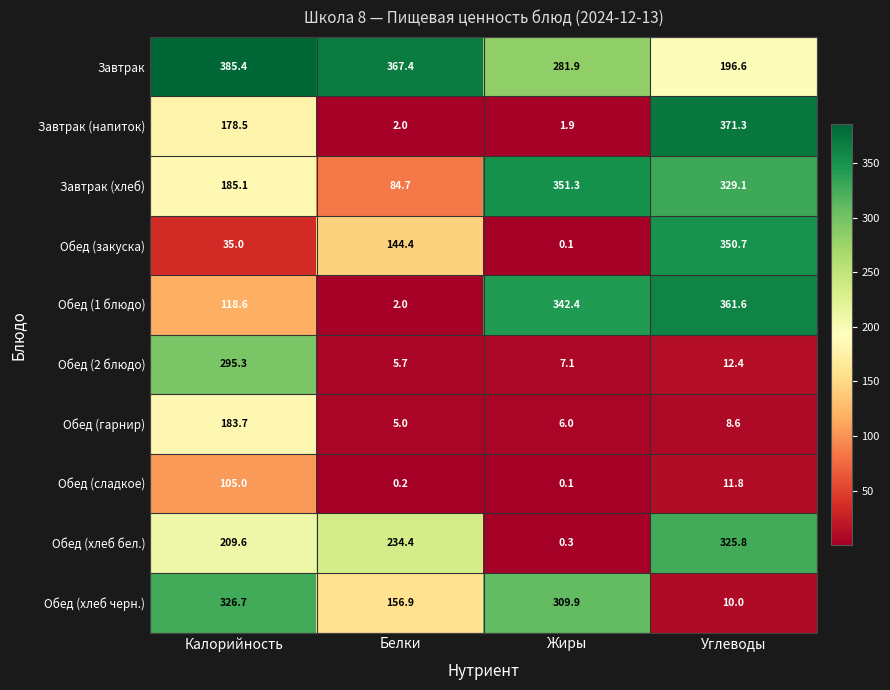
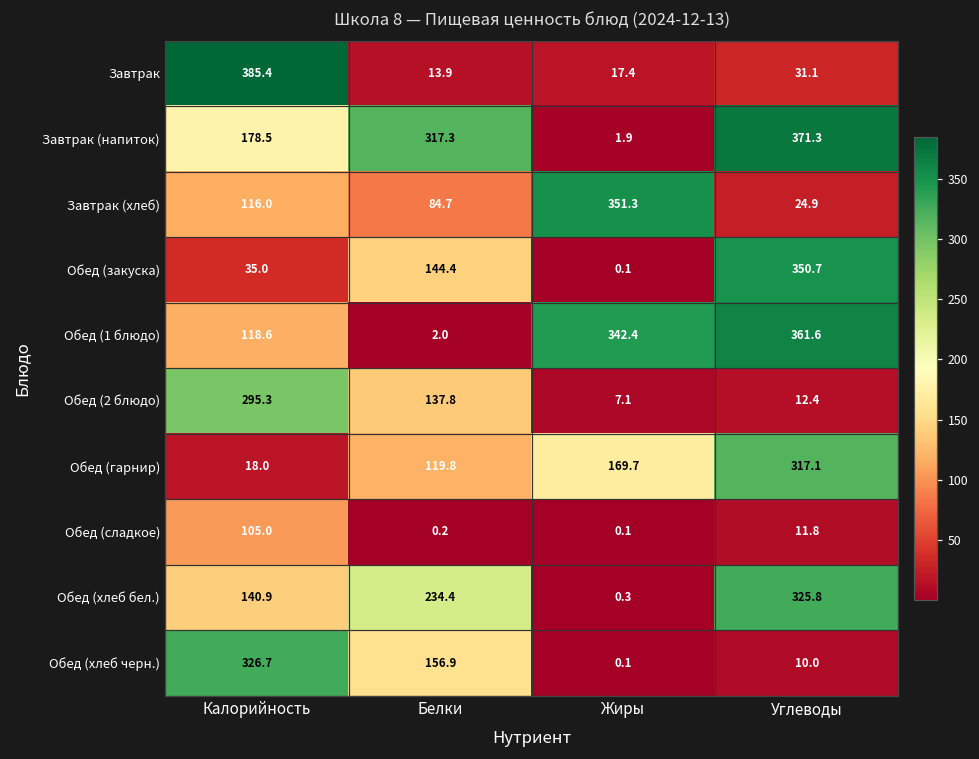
  {
    "Завтрак": {
      "Калорийность": 385.4,
-     "Белки": 367.4,
-     "Жиры": 281.9,
-     "Углеводы": 196.6
+     "Белки": 13.9,
+     "Жиры": 17.4,
+     "Углеводы": 31.1
    },
    "Завтрак (напиток)": {
      "Калорийность": 178.5,
-     "Белки": 2.0,
+     "Белки": 317.3,
      "Жиры": 1.9,
      "Углеводы": 371.3
    },
    "Завтрак (хлеб)": {
-     "Калорийность": 185.1,
+     "Калорийность": 116.0,
      "Белки": 84.7,
      "Жиры": 351.3,
-     "Углеводы": 329.1
+     "Углеводы": 24.9
    },
    "Обед (закуска)": {
      "Калорийность": 35.0,
      "Белки": 144.4,
      "Жиры": 0.1,
      "Углеводы": 350.7
    },
    "Обед (1 блюдо)": {
      "Калорийность": 118.6,
      "Белки": 2.0,
      "Жиры": 342.4,
      "Углеводы": 361.6
    },
    "Обед (2 блюдо)": {
      "Калорийность": 295.3,
-     "Белки": 5.7,
+     "Белки": 137.8,
      "Жиры": 7.1,
      "Углеводы": 12.4
    },
    "Обед (гарнир)": {
-     "Калорийность": 183.7,
-     "Белки": 5.0,
-     "Жиры": 6.0,
-     "Углеводы": 8.6
+     "Калорийность": 18.0,
+     "Белки": 119.8,
+     "Жиры": 169.7,
+     "Углеводы": 317.1
    },
    "Обед (сладкое)": {
      "Калорийность": 105.0,
      "Белки": 0.2,
      "Жиры": 0.1,
      "Углеводы": 11.8
    },
    "Обед (хлеб бел.)": {
-     "Калорийность": 209.6,
+     "Калорийность": 140.9,
      "Белки": 234.4,
      "Жиры": 0.3,
      "Углеводы": 325.8
    },
    "Обед (хлеб черн.)": {
      "Калорийность": 326.7,
      "Белки": 156.9,
-     "Жиры": 309.9,
+     "Жиры": 0.1,
      "Углеводы": 10.0
    }
  }
